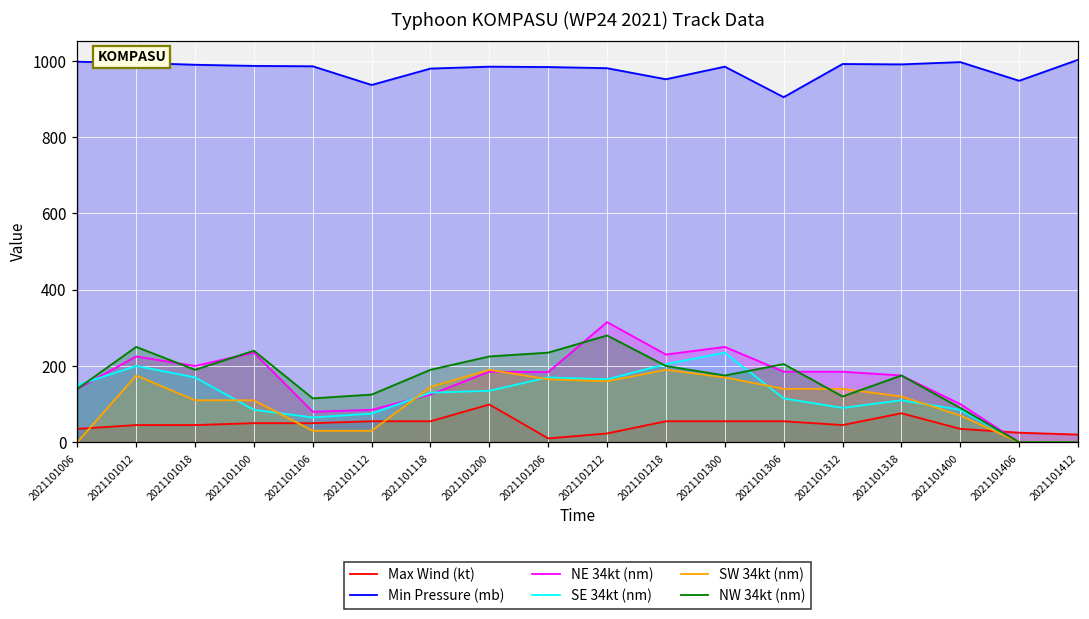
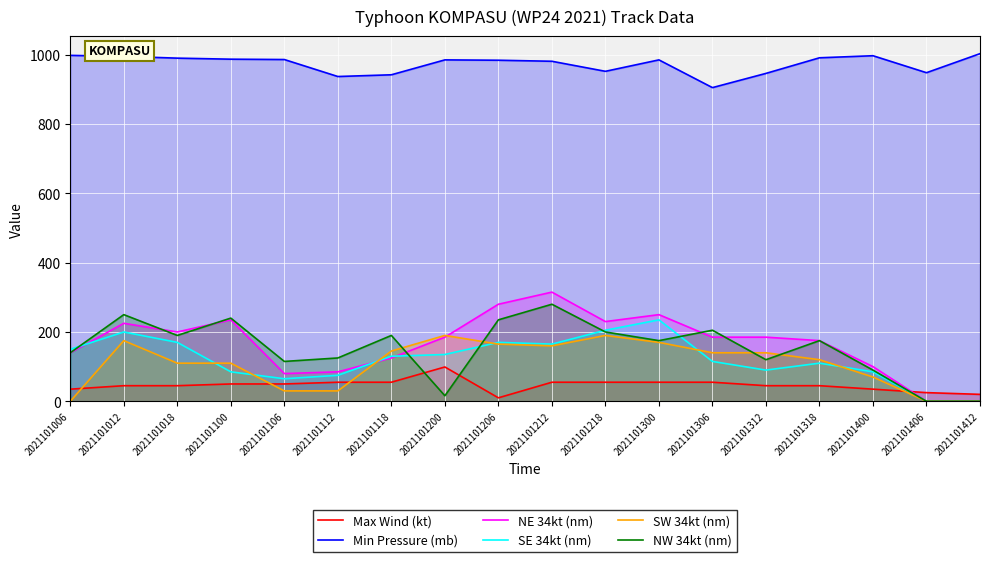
  {
    "Max Wind (kt)": {
      "2021101006": 40,
      "2021101012": 50,
      "2021101018": 50,
      "2021101100": 50,
      "2021101106": 50,
      "2021101112": 60,
      "2021101118": 60,
      "2021101200": 100,
      "2021101206": 10,
-     "2021101212": 20,
+     "2021101212": 60,
      "2021101218": 60,
      "2021101300": 60,
      "2021101306": 60,
      "2021101312": 50,
-     "2021101318": 80,
+     "2021101318": 50,
      "2021101400": 40,
      "2021101406": 30,
      "2021101412": 20
    },
    "Min Pressure (mb)": {
      "2021101006": 1000,
      "2021101018": 990,
      "2021101100": 990,
      "2021101106": 990,
      "2021101112": 940,
-     "2021101118": 980,
+     "2021101118": 940,
      "2021101200": 990,
      "2021101206": 980,
      "2021101212": 980,
      "2021101218": 950,
      "2021101300": 990,
      "2021101306": 910,
-     "2021101312": 990,
+     "2021101312": 950,
      "2021101318": 990,
      "2021101400": 1000,
      "2021101406": 950,
      "2021101412": 1000
    },
    "NE 34kt (nm)": {
      "2021101012": 230,
      "2021101018": 200,
      "2021101106": 80,
      "2021101112": 90,
-     "2021101206": 180,
+     "2021101206": 280,
      "2021101212": 320,
      "2021101218": 230,
      "2021101300": 250,
      "2021101306": 190,
      "2021101312": 190,
      "2021101400": 100
    },
    "SE 34kt (nm)": {
      "2021101006": 150,
      "2021101012": 200,
      "2021101018": 170,
      "2021101100": 90,
      "2021101106": 70,
      "2021101112": 80,
      "2021101200": 140,
      "2021101300": 240,
      "2021101306": 120,
      "2021101312": 90,
      "2021101318": 110
    },
    "SW 34kt (nm)": {
      "2021101006": 0,
      "2021101012": 180,
      "2021101018": 110,
      "2021101100": 110,
      "2021101106": 30,
      "2021101112": 30,
      "2021101118": 150,
      "2021101218": 190,
      "2021101306": 140,
      "2021101312": 140,
      "2021101318": 120,
      "2021101400": 70
    },
    "NW 34kt (nm)": {
      "2021101012": 250,
      "2021101018": 190,
      "2021101106": 120,
      "2021101112": 130,
      "2021101118": 190,
-     "2021101200": 230,
+     "2021101200": 20,
      "2021101206": 240,
      "2021101212": 280,
      "2021101306": 210,
      "2021101312": 120
    }
  }
